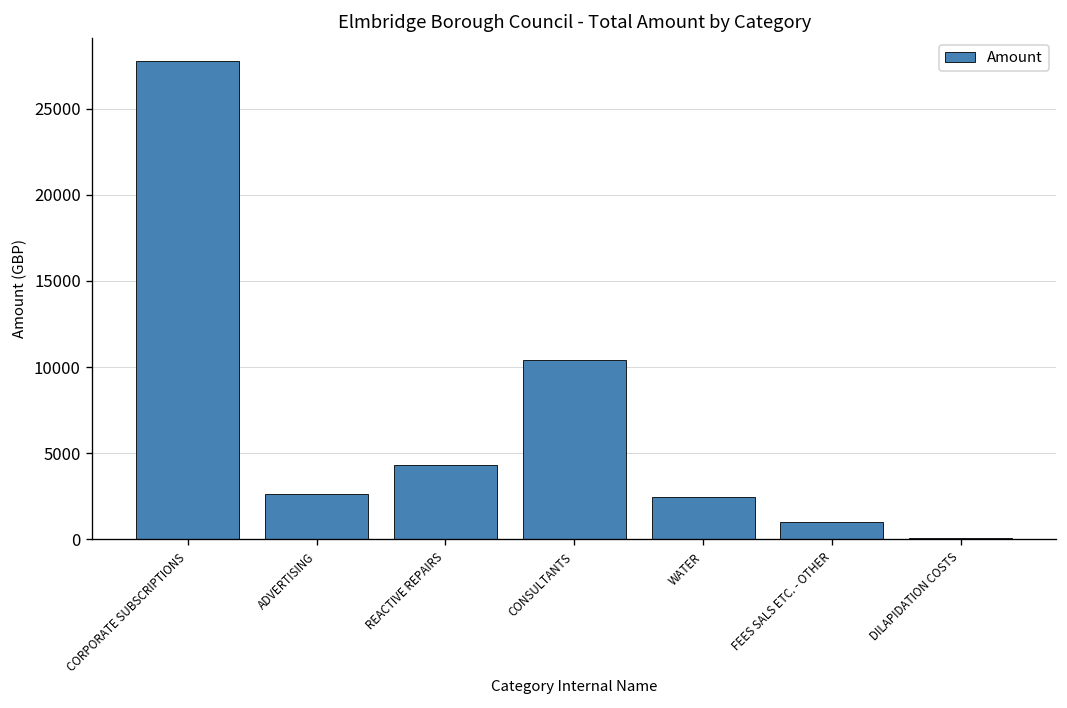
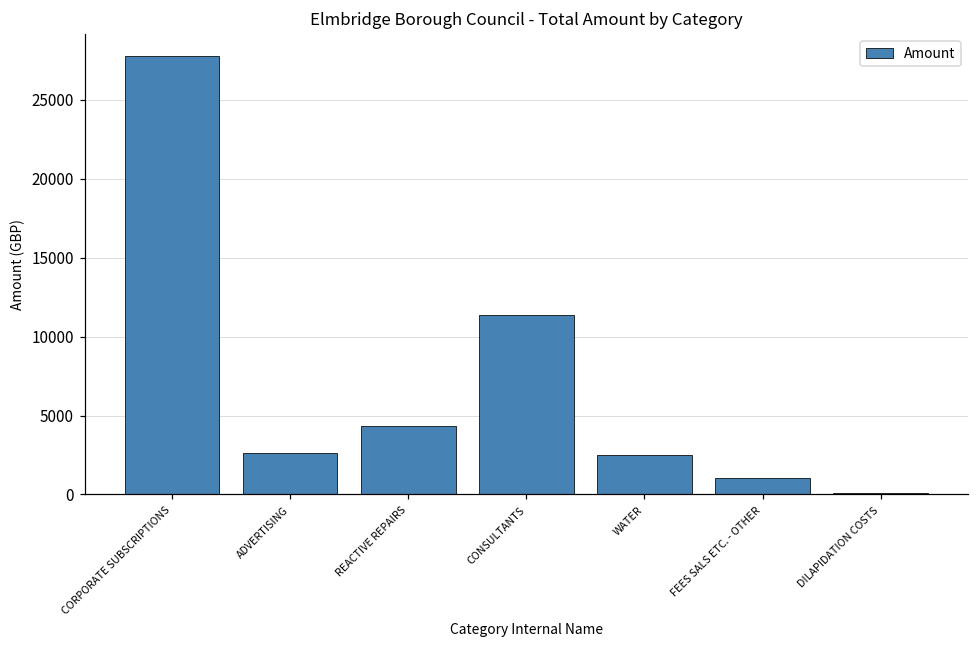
  {
    "CORPORATE SUBSCRIPTIONS": 27700,
    "ADVERTISING": 2600,
    "REACTIVE REPAIRS": 4300,
-   "CONSULTANTS": 10400,
+   "CONSULTANTS": 11300,
    "WATER": 2500,
    "FEES SALS ETC. - OTHER": 1000
  }
